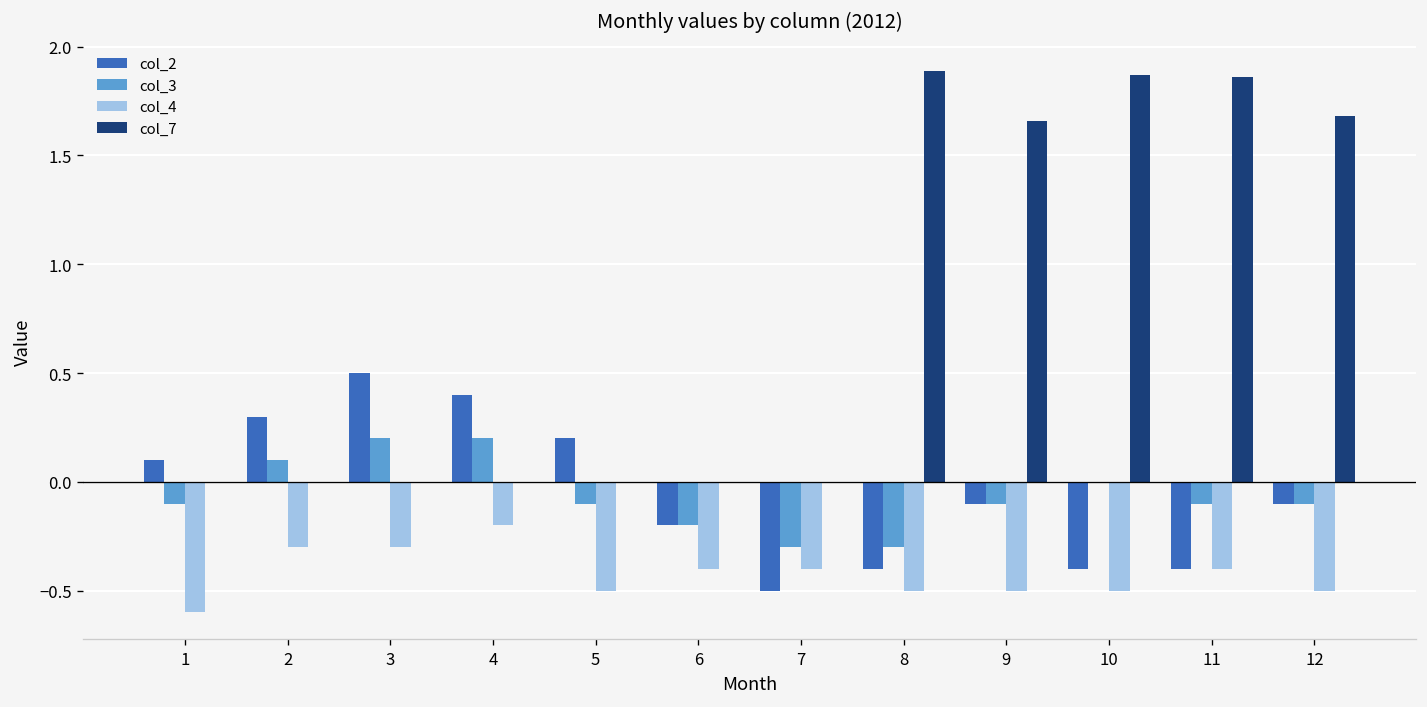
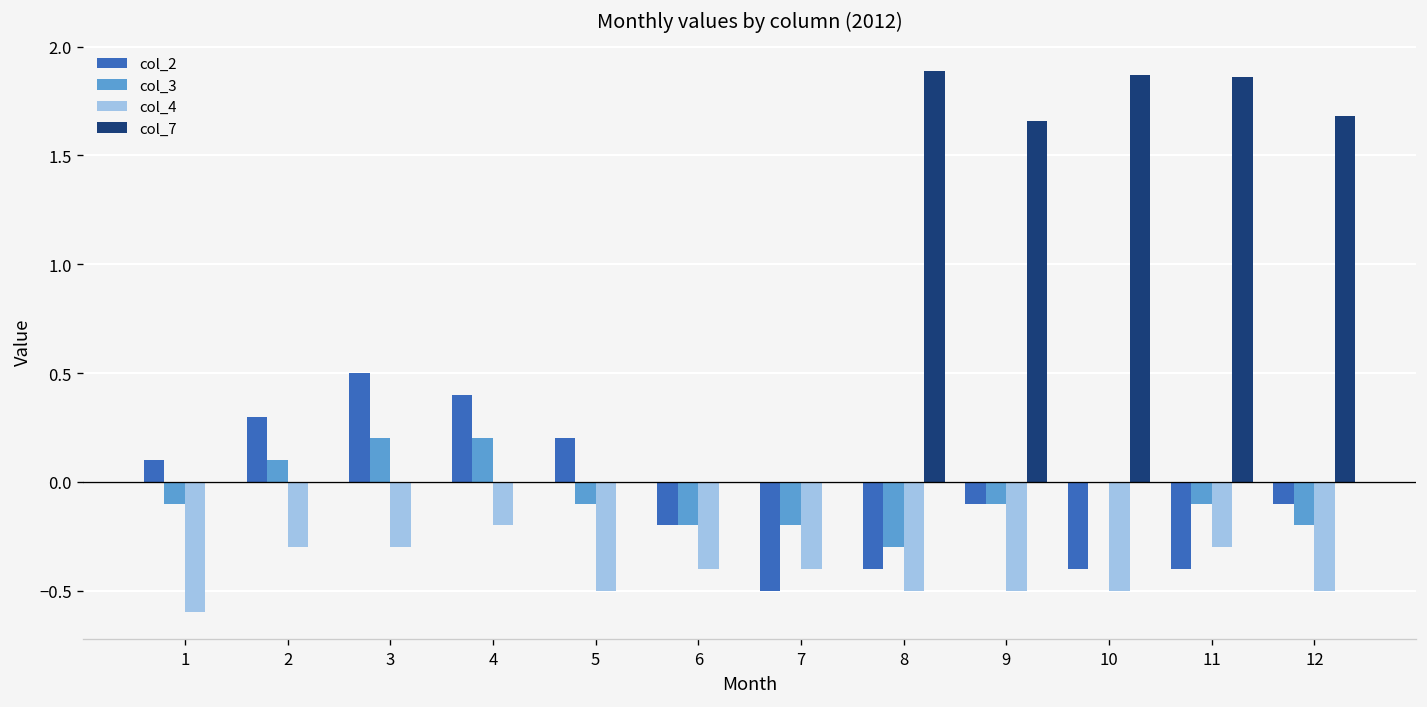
  {
    "col_2": {
      "1": 0.1,
      "2": 0.3,
      "3": 0.5,
      "4": 0.4,
      "5": 0.2,
      "6": -0.2,
      "7": -0.5,
      "8": -0.4,
      "9": -0.1,
      "10": -0.4,
      "11": -0.4,
      "12": -0.1
    },
    "col_3": {
      "1": -0.1,
      "2": 0.1,
      "3": 0.2,
      "4": 0.2,
      "5": -0.1,
      "6": -0.2,
-     "7": -0.3,
+     "7": -0.2,
      "8": -0.3,
      "9": -0.1,
      "10": 0.0,
      "11": -0.1,
-     "12": -0.1
+     "12": -0.2
    },
    "col_4": {
      "1": -0.6,
      "2": -0.3,
      "3": -0.3,
      "4": -0.2,
      "5": -0.5,
      "6": -0.4,
      "7": -0.4,
      "8": -0.5,
      "9": -0.5,
      "10": -0.5,
-     "11": -0.4,
+     "11": -0.3,
      "12": -0.5
    },
    "col_7": {
      "1": 0.0,
      "2": 0.0,
      "3": 0.0,
      "4": 0.0,
      "5": 0.0,
      "6": 0.0,
      "7": 0.0,
      "8": 1.9,
      "9": 1.66,
      "10": 1.87,
      "11": 1.86,
      "12": 1.68
    }
  }
